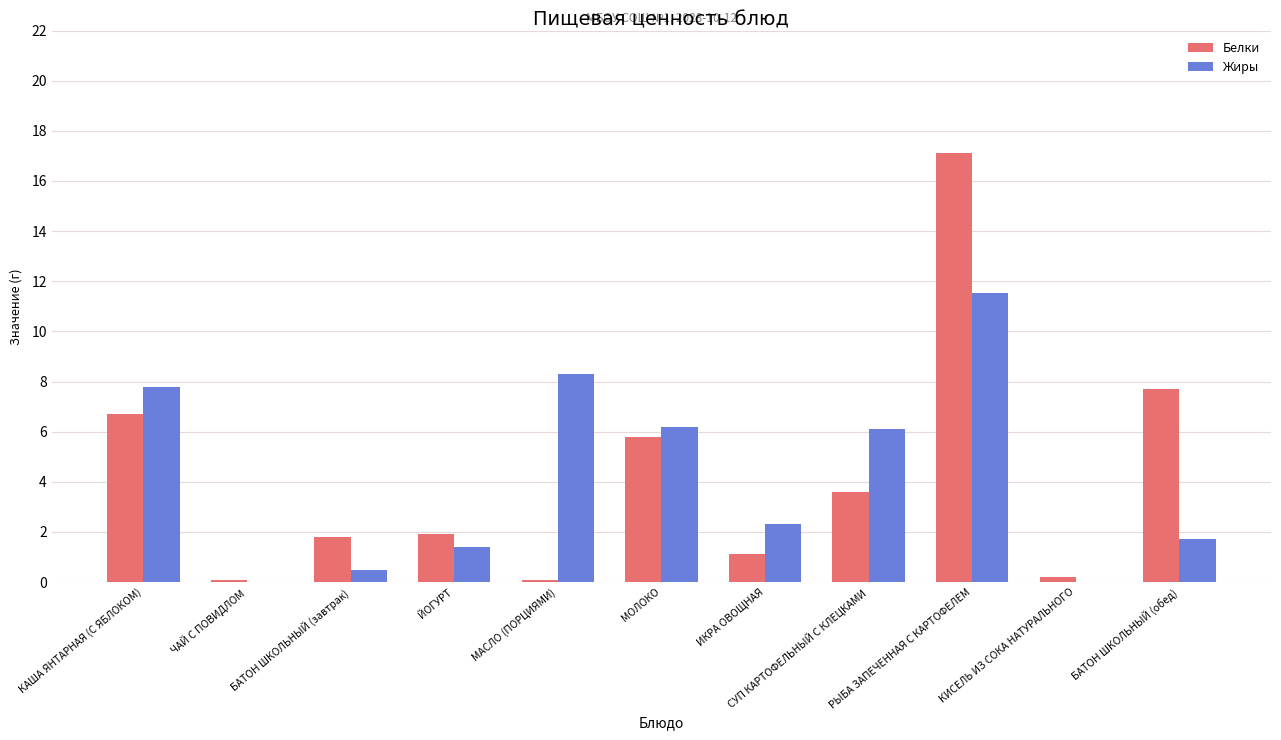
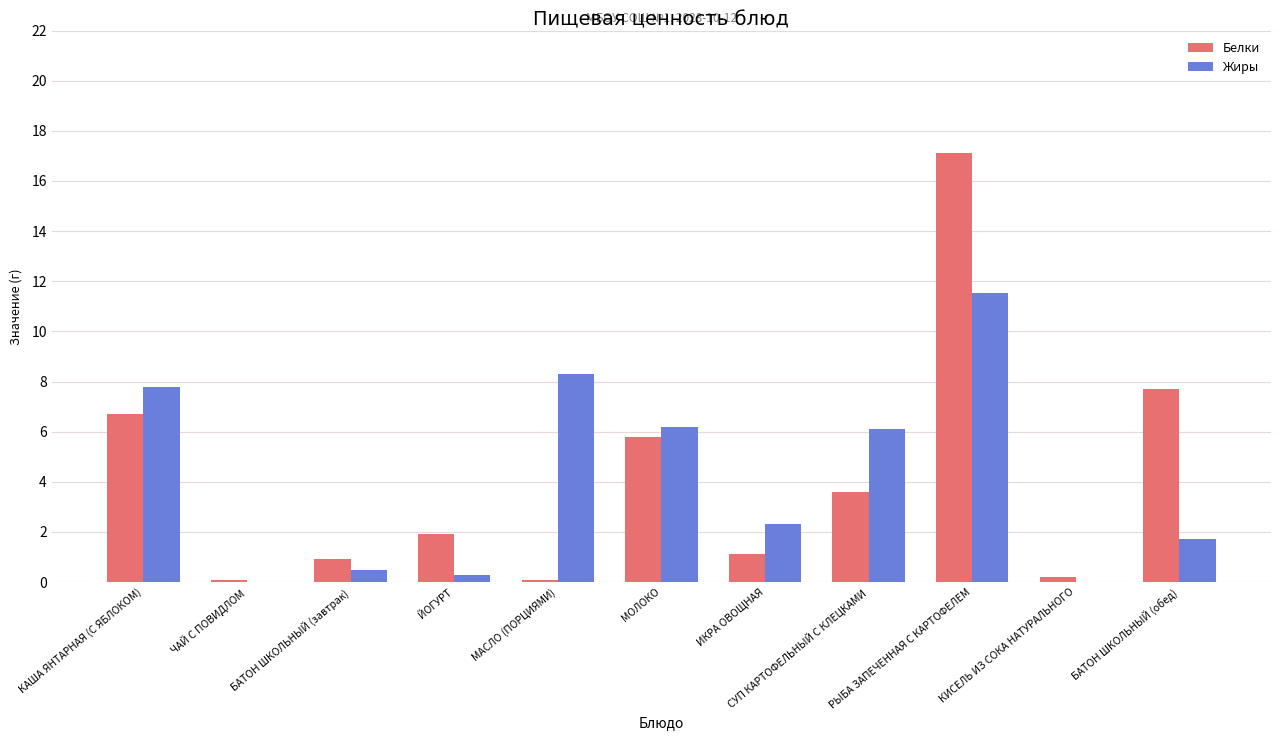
  {
    "Белки": {
      "КАША ЯНТАРНАЯ (С ЯБЛОКОМ)": 6.7,
      "ЧАЙ С ПОВИДЛОМ": 0.1,
-     "БАТОН ШКОЛЬНЫЙ (завтрак)": 1.8,
+     "БАТОН ШКОЛЬНЫЙ (завтрак)": 0.9,
      "ЙОГУРТ": 1.9,
      "МАСЛО (ПОРЦИЯМИ)": 0.1,
      "МОЛОКО": 5.8,
      "ИКРА ОВОЩНАЯ": 1.1,
      "СУП КАРТОФЕЛЬНЫЙ С КЛЕЦКАМИ": 3.6,
      "РЫБА ЗАПЕЧЕННАЯ С КАРТОФЕЛЕМ": 17.1,
      "КИСЕЛЬ ИЗ СОКА НАТУРАЛЬНОГО": 0.2,
      "БАТОН ШКОЛЬНЫЙ (обед)": 7.7
    },
    "Жиры": {
      "КАША ЯНТАРНАЯ (С ЯБЛОКОМ)": 7.8,
      "ЧАЙ С ПОВИДЛОМ": 0.0,
      "БАТОН ШКОЛЬНЫЙ (завтрак)": 0.5,
-     "ЙОГУРТ": 1.4,
+     "ЙОГУРТ": 0.3,
      "МАСЛО (ПОРЦИЯМИ)": 8.3,
      "МОЛОКО": 6.2,
      "ИКРА ОВОЩНАЯ": 2.3,
      "СУП КАРТОФЕЛЬНЫЙ С КЛЕЦКАМИ": 6.1,
      "РЫБА ЗАПЕЧЕННАЯ С КАРТОФЕЛЕМ": 11.5,
      "КИСЕЛЬ ИЗ СОКА НАТУРАЛЬНОГО": 0.0,
      "БАТОН ШКОЛЬНЫЙ (обед)": 1.7
    }
  }
